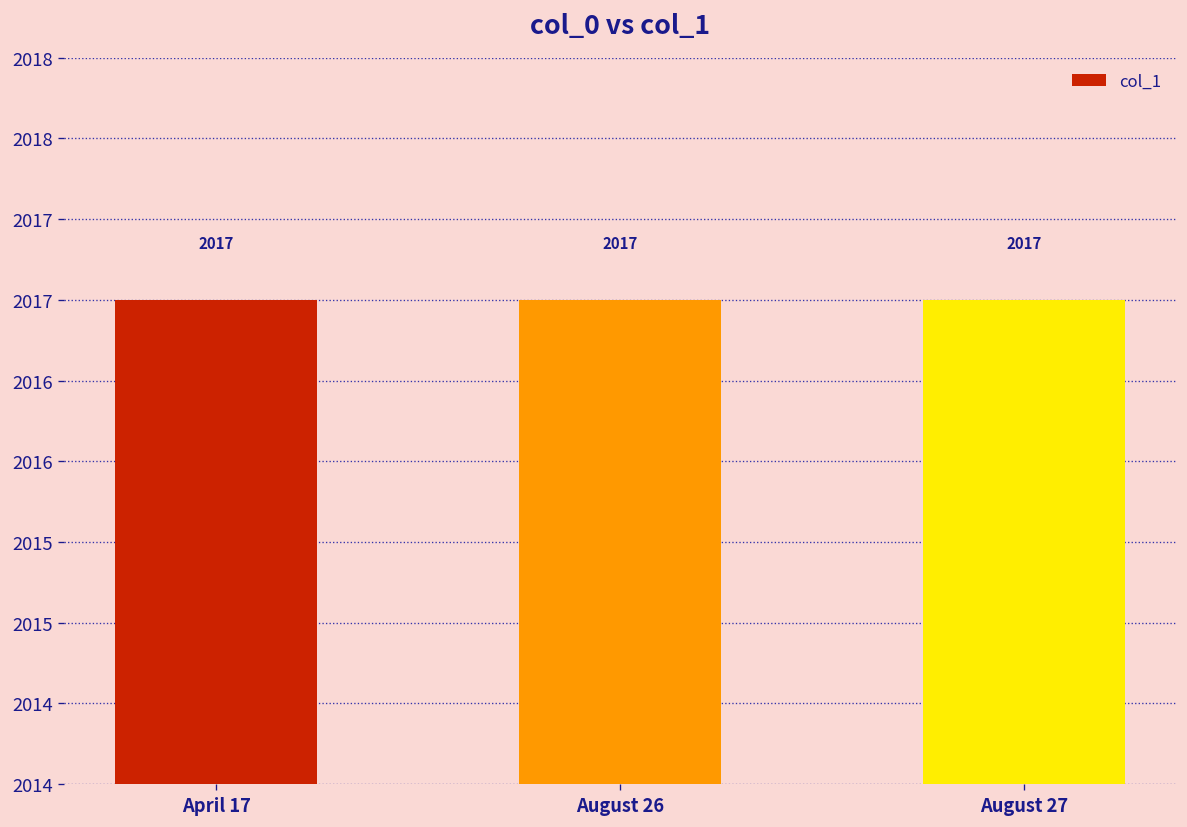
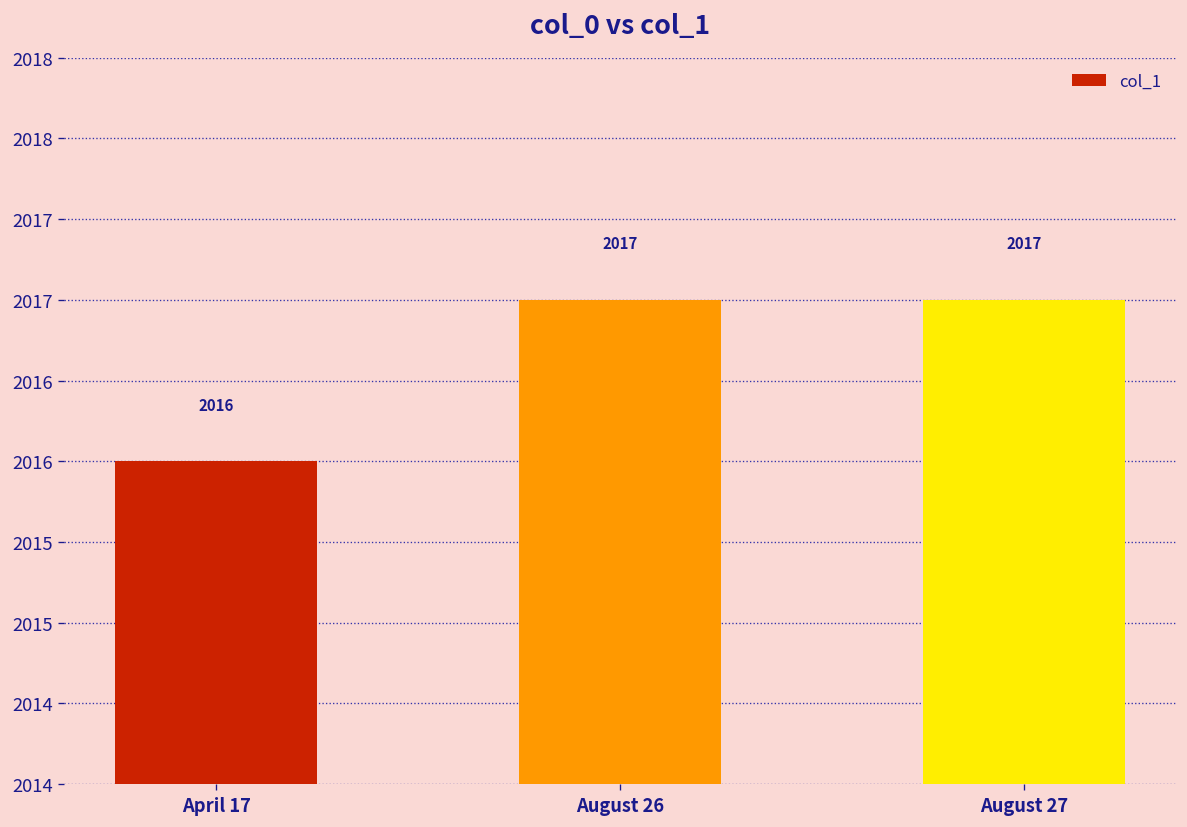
  {
-   "April 17": 2017
+   "April 17": 2016
  }
